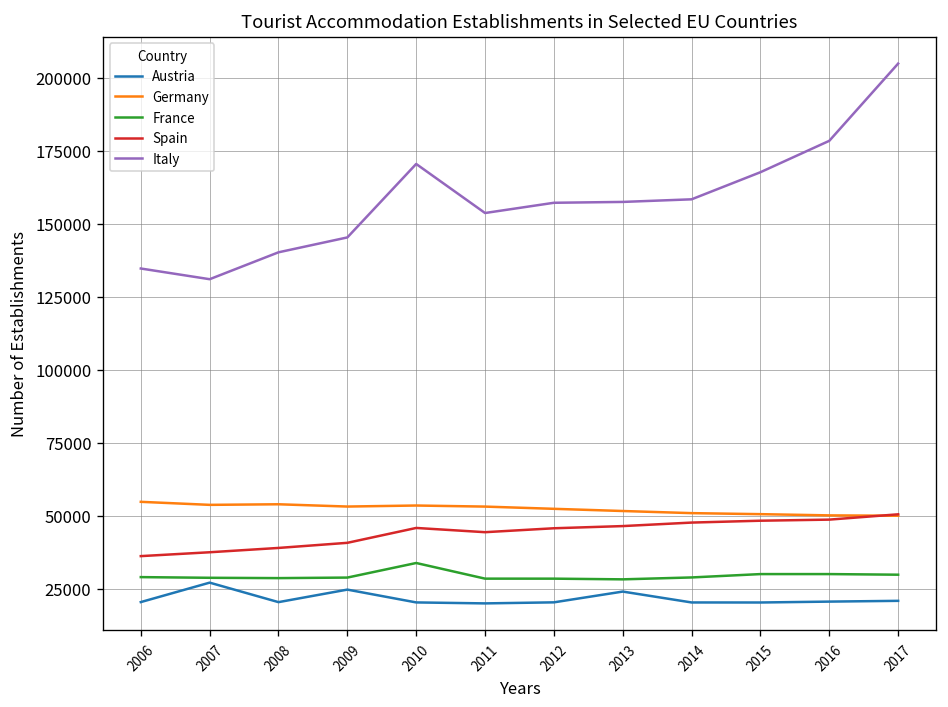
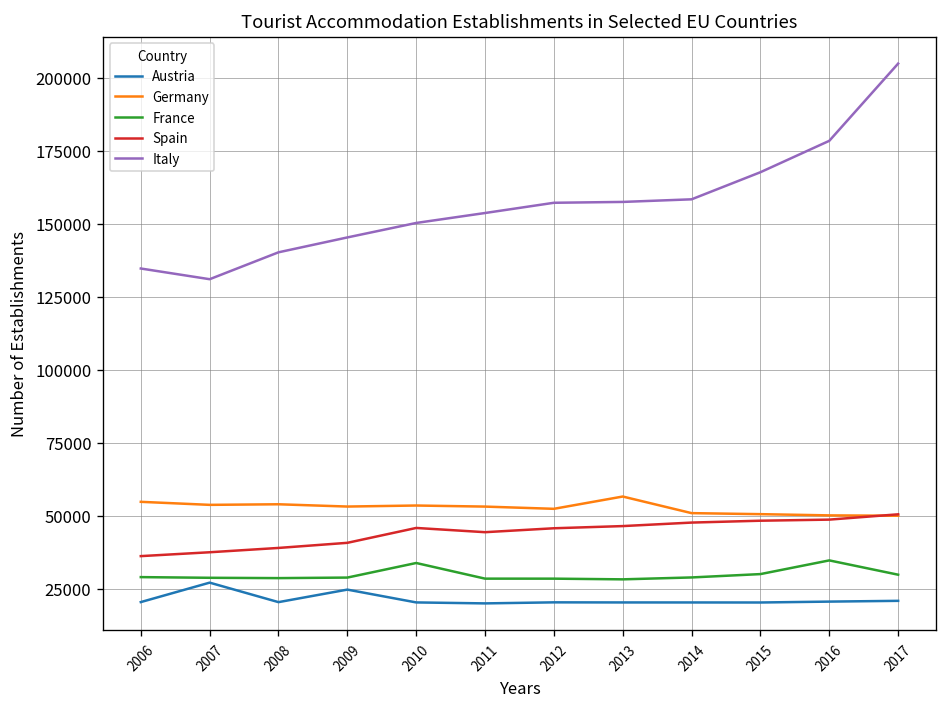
  {
    "Austria": {
      "2006": 20000,
      "2007": 27000,
      "2008": 20000,
      "2009": 25000,
      "2010": 20000,
      "2011": 20000,
      "2012": 20000,
-     "2013": 24000,
+     "2013": 20000,
      "2014": 20000,
      "2015": 20000,
      "2016": 21000,
      "2017": 21000
    },
    "Germany": {
      "2006": 55000,
      "2007": 54000,
      "2008": 54000,
      "2009": 53000,
      "2010": 54000,
      "2011": 53000,
      "2012": 52000,
-     "2013": 52000,
+     "2013": 57000,
      "2014": 51000,
      "2015": 51000,
      "2016": 50000
    },
    "France": {
      "2006": 29000,
      "2007": 29000,
      "2008": 29000,
      "2009": 29000,
      "2010": 34000,
      "2011": 28000,
      "2012": 28000,
      "2013": 28000,
      "2014": 29000,
      "2015": 30000,
-     "2016": 30000,
+     "2016": 35000,
      "2017": 30000
    },
    "Spain": {
      "2006": 36000,
      "2007": 38000,
      "2008": 39000,
      "2009": 41000,
      "2010": 46000,
      "2011": 44000,
      "2012": 46000,
      "2013": 46000,
      "2014": 48000,
      "2015": 48000,
      "2016": 49000
    },
    "Italy": {
      "2006": 135000,
      "2007": 131000,
      "2008": 140000,
      "2009": 145000,
-     "2010": 171000,
+     "2010": 150000,
      "2011": 154000,
      "2012": 157000,
      "2013": 158000,
      "2014": 158000,
      "2015": 168000,
      "2016": 178000,
      "2017": 205000
    }
  }
